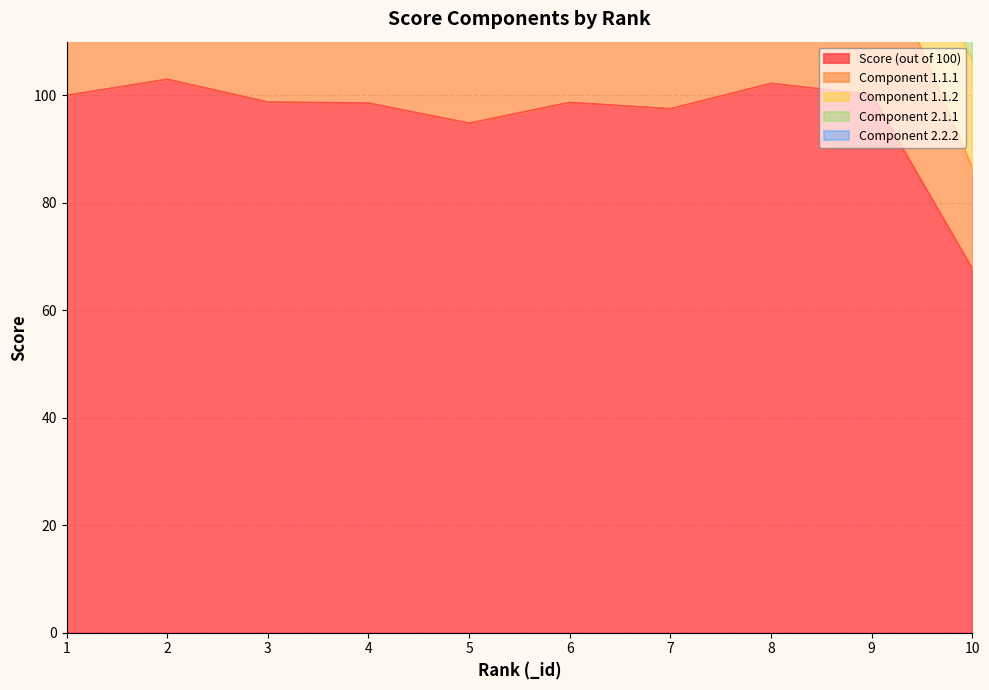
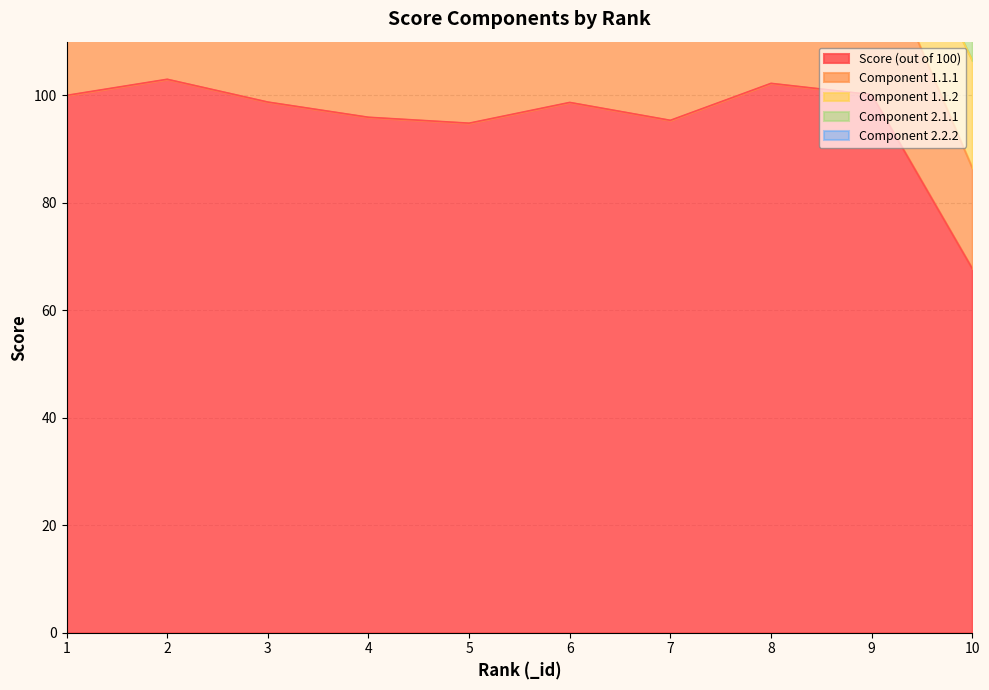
  {
    "Score (out of 100)": {
      "1": 100,
      "2": 103,
      "3": 99,
-     "4": 99,
+     "4": 96,
      "5": 95,
      "6": 99,
-     "7": 98,
+     "7": 95,
      "8": 102,
      "10": 68
    },
    "Component 1.1.1": {
      "10": 19
    },
    "Component 1.1.2": {
      "10": 20
    }
  }
